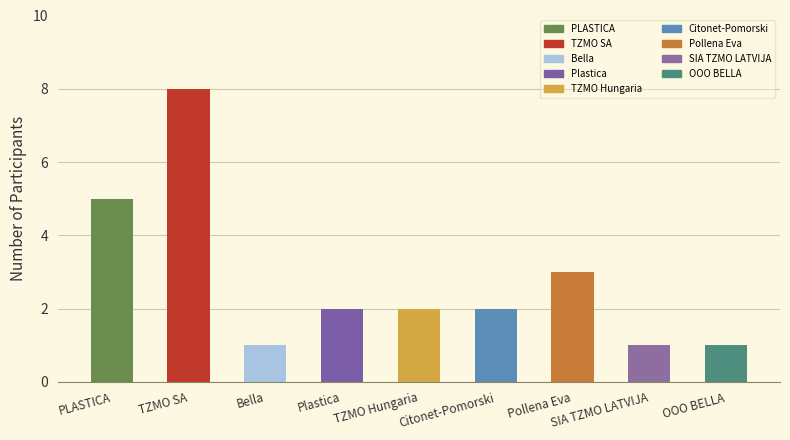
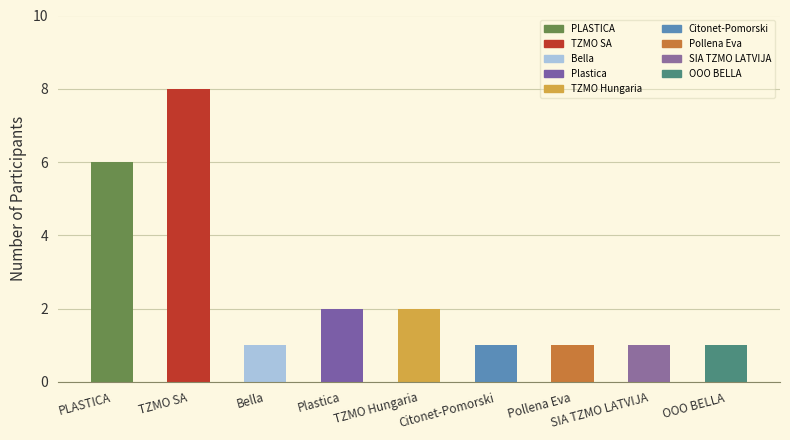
  {
-   "PLASTICA": 5,
+   "PLASTICA": 6,
    "TZMO SA": 8,
    "Bella": 1,
    "Plastica": 2,
    "TZMO Hungaria": 2,
-   "Citonet-Pomorski": 2,
-   "Pollena Eva": 3,
+   "Citonet-Pomorski": 1,
+   "Pollena Eva": 1,
    "SIA TZMO LATVIJA": 1,
    "OOO BELLA": 1
  }
